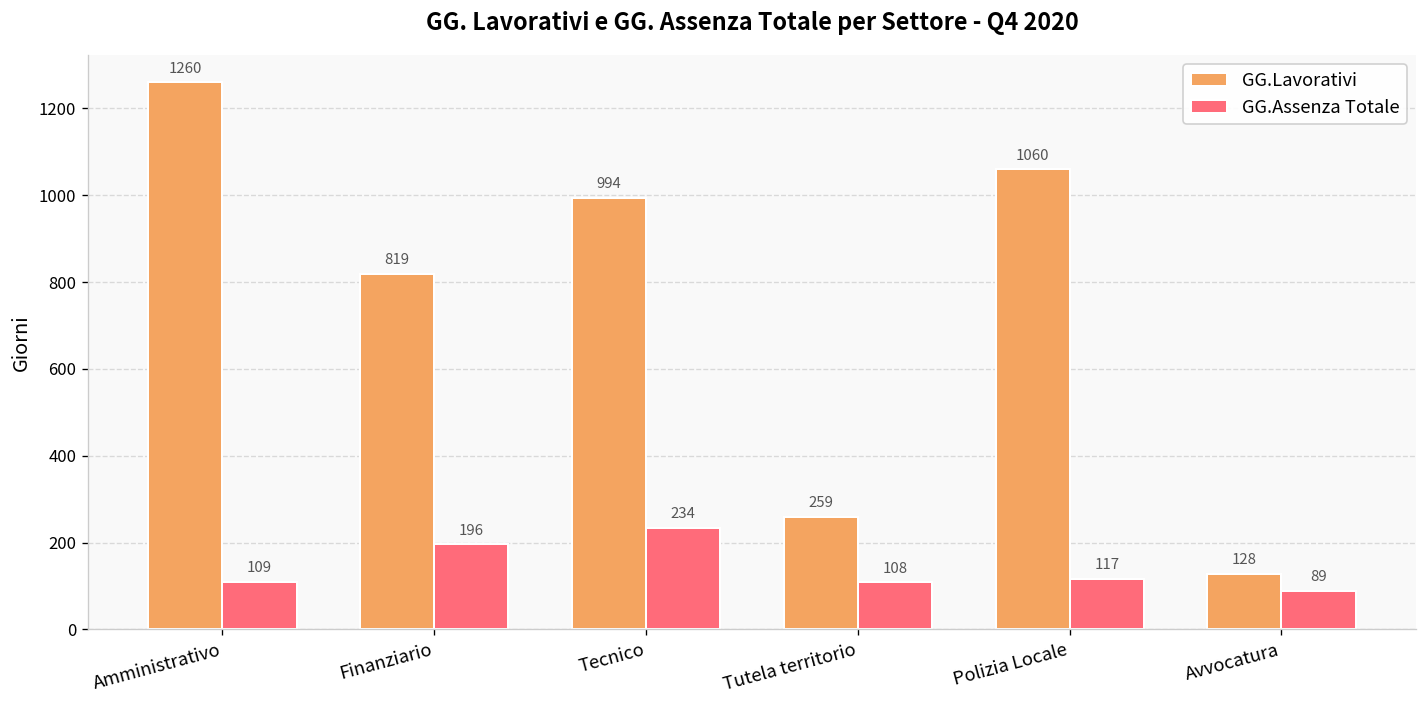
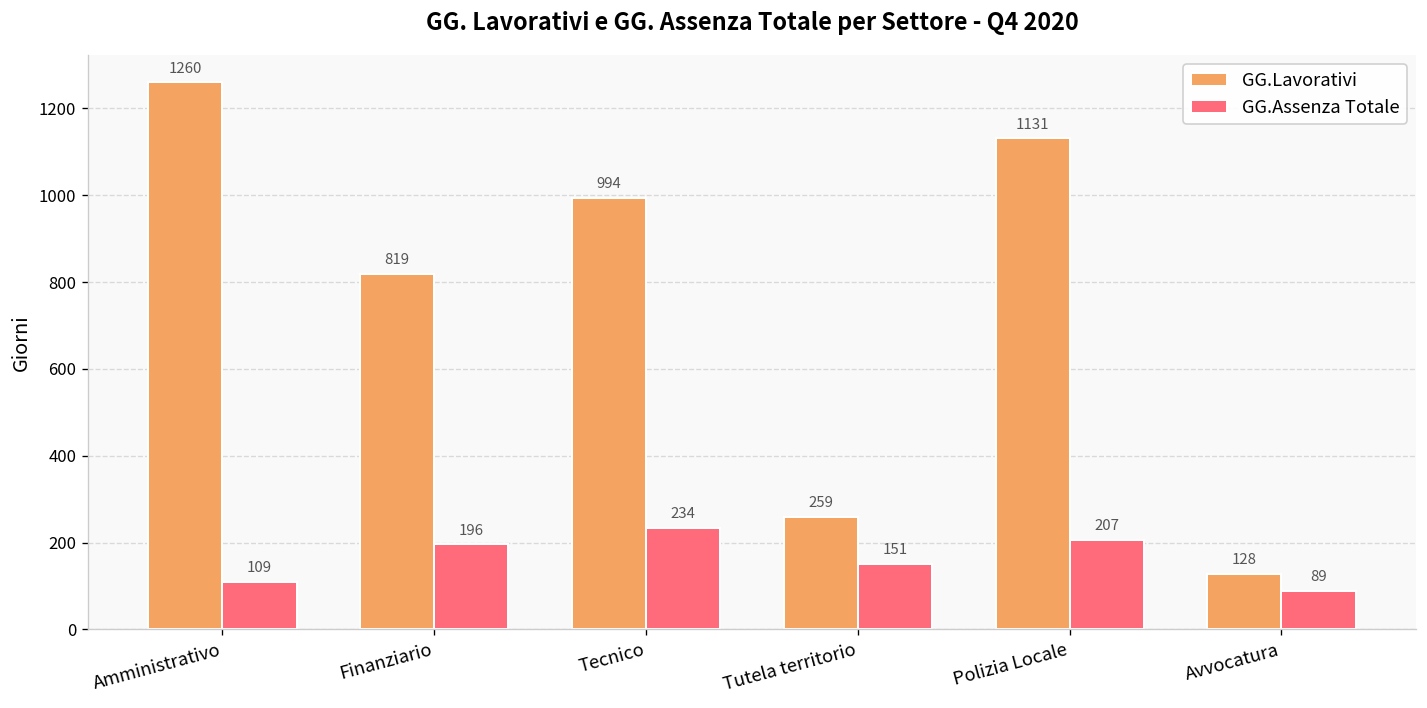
  {
    "GG.Lavorativi": {
      "Amministrativo": 1260,
      "Finanziario": 819,
      "Tecnico": 994,
      "Tutela territorio": 259,
-     "Polizia Locale": 1060,
+     "Polizia Locale": 1131,
      "Avvocatura": 128
    },
    "GG.Assenza Totale": {
      "Amministrativo": 109,
      "Finanziario": 196,
      "Tecnico": 234,
-     "Tutela territorio": 108,
-     "Polizia Locale": 117,
+     "Tutela territorio": 151,
+     "Polizia Locale": 207,
      "Avvocatura": 89
    }
  }
